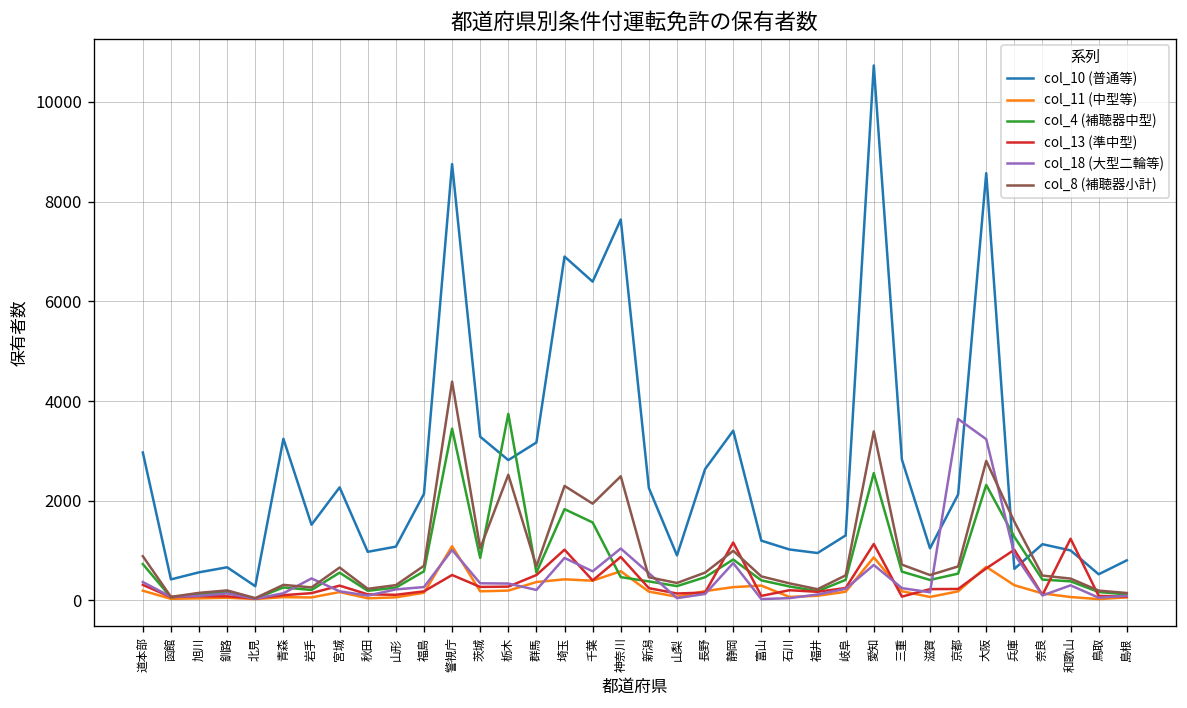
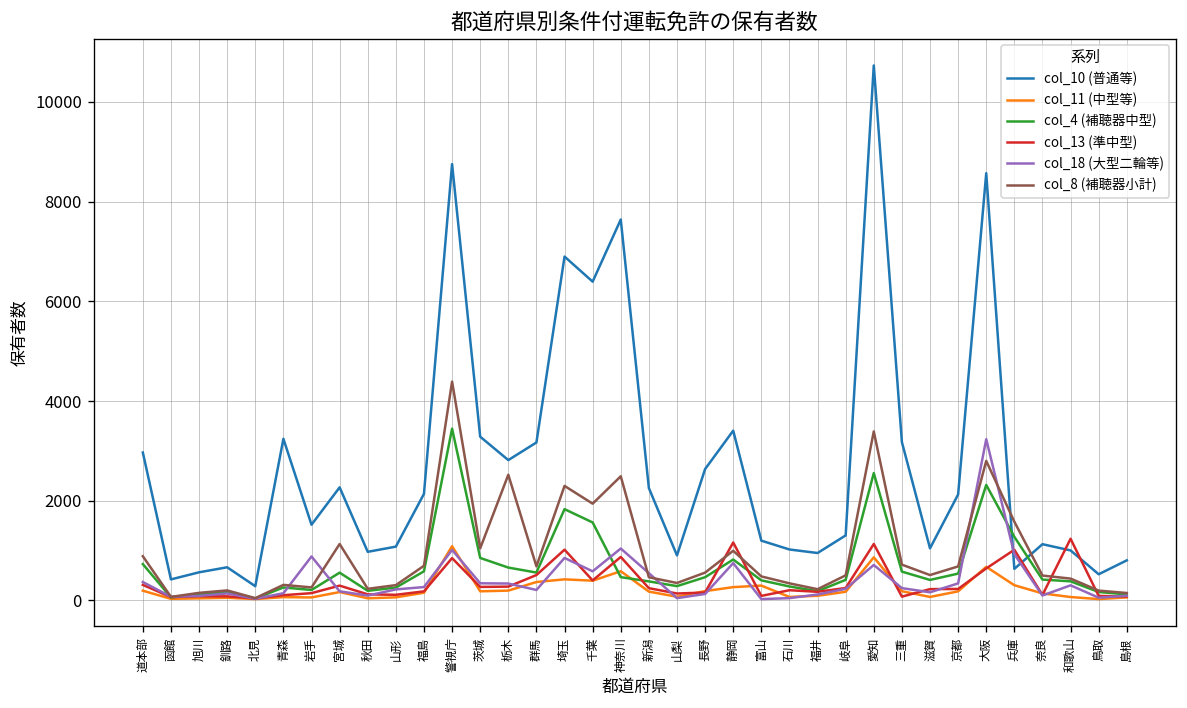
  {
    "col_10 (普通等)": {
      "道本部": 3000,
      "函館": 400,
      "旭川": 600,
      "釧路": 700,
      "北見": 300,
      "青森": 3200,
      "岩手": 1500,
      "宮城": 2300,
      "秋田": 1000,
      "山形": 1100,
      "福島": 2100,
      "警視庁": 8800,
      "茨城": 3300,
      "栃木": 2800,
      "群馬": 3200,
      "埼玉": 6900,
      "千葉": 6400,
      "神奈川": 7600,
      "新潟": 2300,
      "山梨": 900,
      "長野": 2600,
      "静岡": 3400,
      "富山": 1200,
      "石川": 1000,
      "福井": 1000,
      "岐阜": 1300,
      "愛知": 10700,
-     "三重": 2800,
+     "三重": 3200,
      "滋賀": 1000,
      "京都": 2100,
      "大阪": 8600,
      "兵庫": 600,
      "奈良": 1100,
      "和歌山": 1000,
      "鳥取": 500,
      "島根": 800
    },
    "col_11 (中型等)": {
      "道本部": 200,
      "岩手": 100,
      "警視庁": 1100,
      "茨城": 200,
      "栃木": 200,
      "群馬": 400,
      "埼玉": 400,
      "神奈川": 600,
      "新潟": 200,
      "静岡": 300,
      "富山": 300,
      "愛知": 900,
      "三重": 200,
      "滋賀": 100,
      "兵庫": 300,
      "和歌山": 100
    },
    "col_4 (補聴器中型)": {
      "道本部": 700,
      "宮城": 600,
      "福島": 600,
      "警視庁": 3400,
      "茨城": 900,
-     "栃木": 3700,
+     "栃木": 700,
      "埼玉": 1800,
      "千葉": 1600,
      "神奈川": 500,
      "新潟": 400,
      "山梨": 300,
      "長野": 500,
      "静岡": 800,
      "富山": 400,
      "石川": 300,
      "岐阜": 400,
      "愛知": 2600,
      "三重": 600,
      "滋賀": 400,
      "京都": 500,
      "大阪": 2300,
      "兵庫": 1300,
      "奈良": 400
    },
    "col_13 (準中型)": {
      "岩手": 100,
      "宮城": 300,
-     "警視庁": 500,
+     "警視庁": 800,
      "茨城": 300,
      "栃木": 300,
      "埼玉": 1000,
      "神奈川": 900,
      "新潟": 200,
      "山梨": 100,
      "静岡": 1200,
      "富山": 100,
      "石川": 200,
      "愛知": 1100,
      "三重": 100,
      "滋賀": 200,
      "兵庫": 1000,
      "和歌山": 1200
    },
    "col_18 (大型二輪等)": {
-     "岩手": 400,
+     "岩手": 900,
      "福島": 300,
      "警視庁": 1000,
      "茨城": 300,
      "栃木": 300,
      "群馬": 200,
      "埼玉": 900,
      "千葉": 600,
      "神奈川": 1000,
      "新潟": 500,
      "静岡": 700,
      "富山": 0,
      "愛知": 700,
      "三重": 200,
      "滋賀": 200,
-     "京都": 3600,
+     "京都": 300,
      "大阪": 3200,
      "兵庫": 900,
      "和歌山": 300
    },
    "col_8 (補聴器小計)": {
      "道本部": 900,
-     "宮城": 700,
+     "宮城": 1100,
      "福島": 700,
      "警視庁": 4400,
      "茨城": 1000,
      "栃木": 2500,
      "群馬": 700,
      "埼玉": 2300,
      "千葉": 1900,
      "神奈川": 2500,
      "新潟": 500,
      "山梨": 400,
      "長野": 600,
      "静岡": 1000,
      "富山": 500,
      "石川": 300,
      "岐阜": 500,
      "愛知": 3400,
      "三重": 700,
      "滋賀": 500,
      "京都": 700,
      "大阪": 2800,
      "兵庫": 1600,
      "奈良": 500
    }
  }
